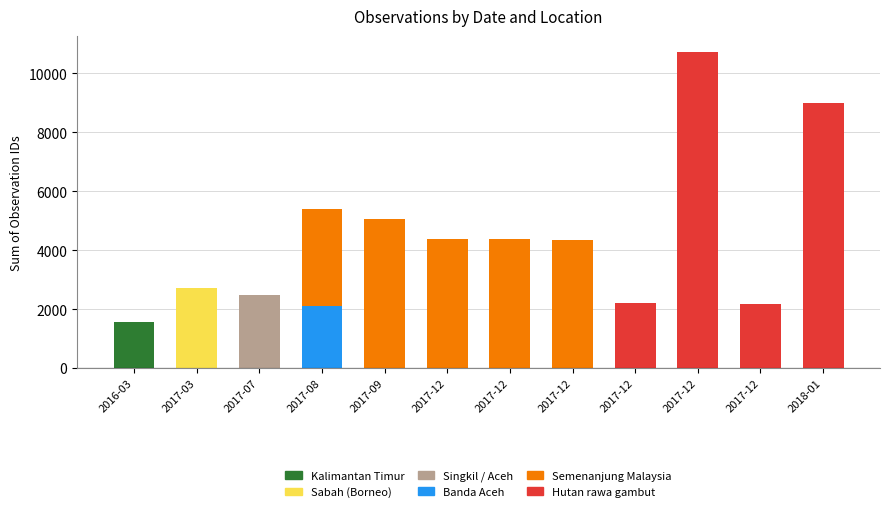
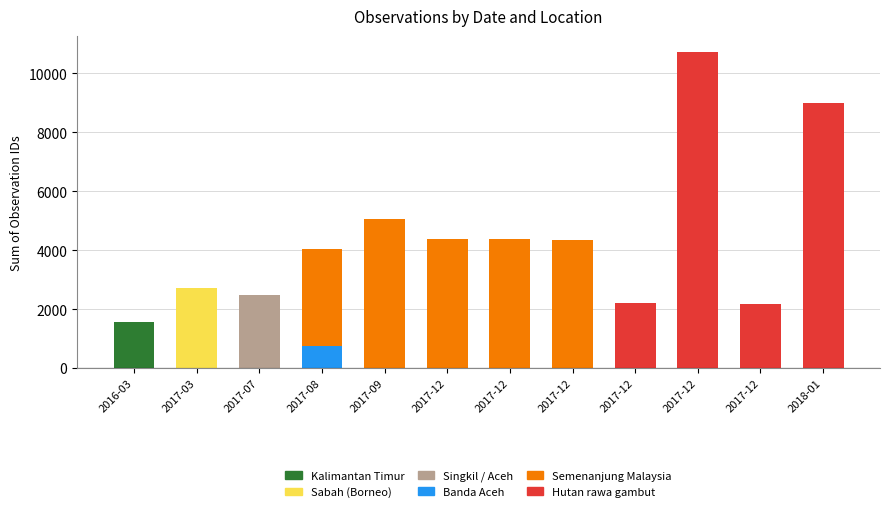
  {
    "Banda Aceh": {
-     "2017-08": 2100
+     "2017-08": 700
    },
    "Semenanjung Malaysia": {
      "2016-03": 0,
      "2017-03": 0,
      "2017-07": 0,
      "2017-08": 3300,
      "2017-09": 5100,
      "2018-01": 0
    },
    "Hutan rawa gambut": {
      "2016-03": 0,
      "2017-03": 0,
      "2017-07": 0,
      "2017-08": 0,
      "2017-09": 0,
      "2018-01": 9000
    }
  }
